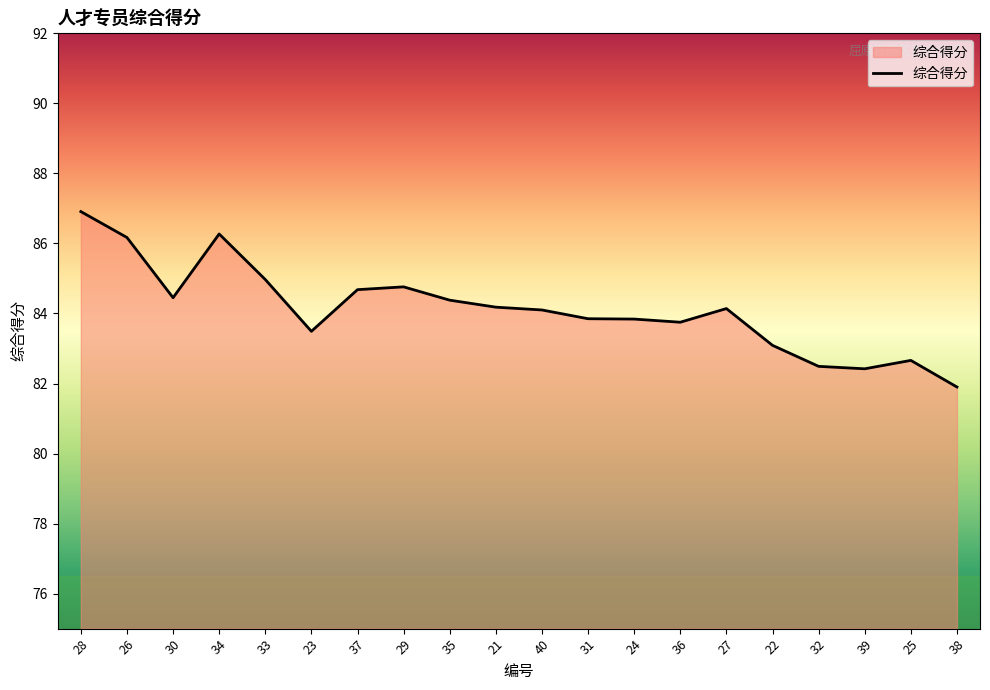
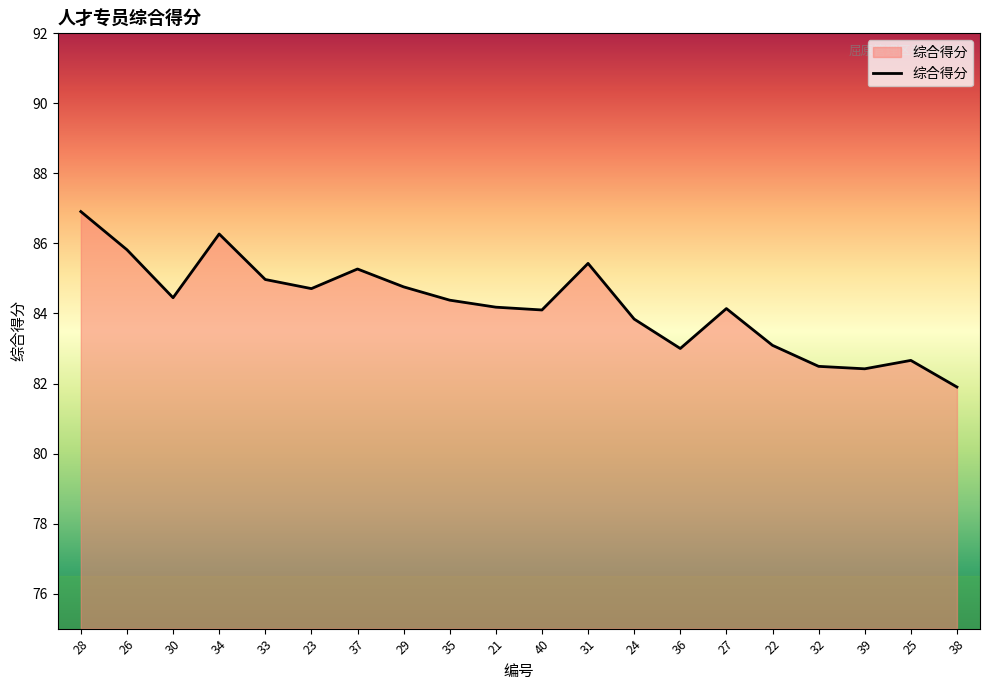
  {
    "28": 86.9,
-   "26": 86.2,
+   "26": 85.8,
    "30": 84.5,
    "34": 86.3,
    "33": 85.0,
-   "23": 83.5,
-   "37": 84.7,
+   "23": 84.7,
+   "37": 85.3,
    "29": 84.8,
    "35": 84.4,
    "21": 84.2,
    "40": 84.1,
-   "31": 83.9,
+   "31": 85.4,
    "24": 83.8,
-   "36": 83.8,
+   "36": 83.0,
    "27": 84.1,
    "22": 83.1,
    "32": 82.5,
    "39": 82.4,
    "25": 82.7,
    "38": 81.9
  }
